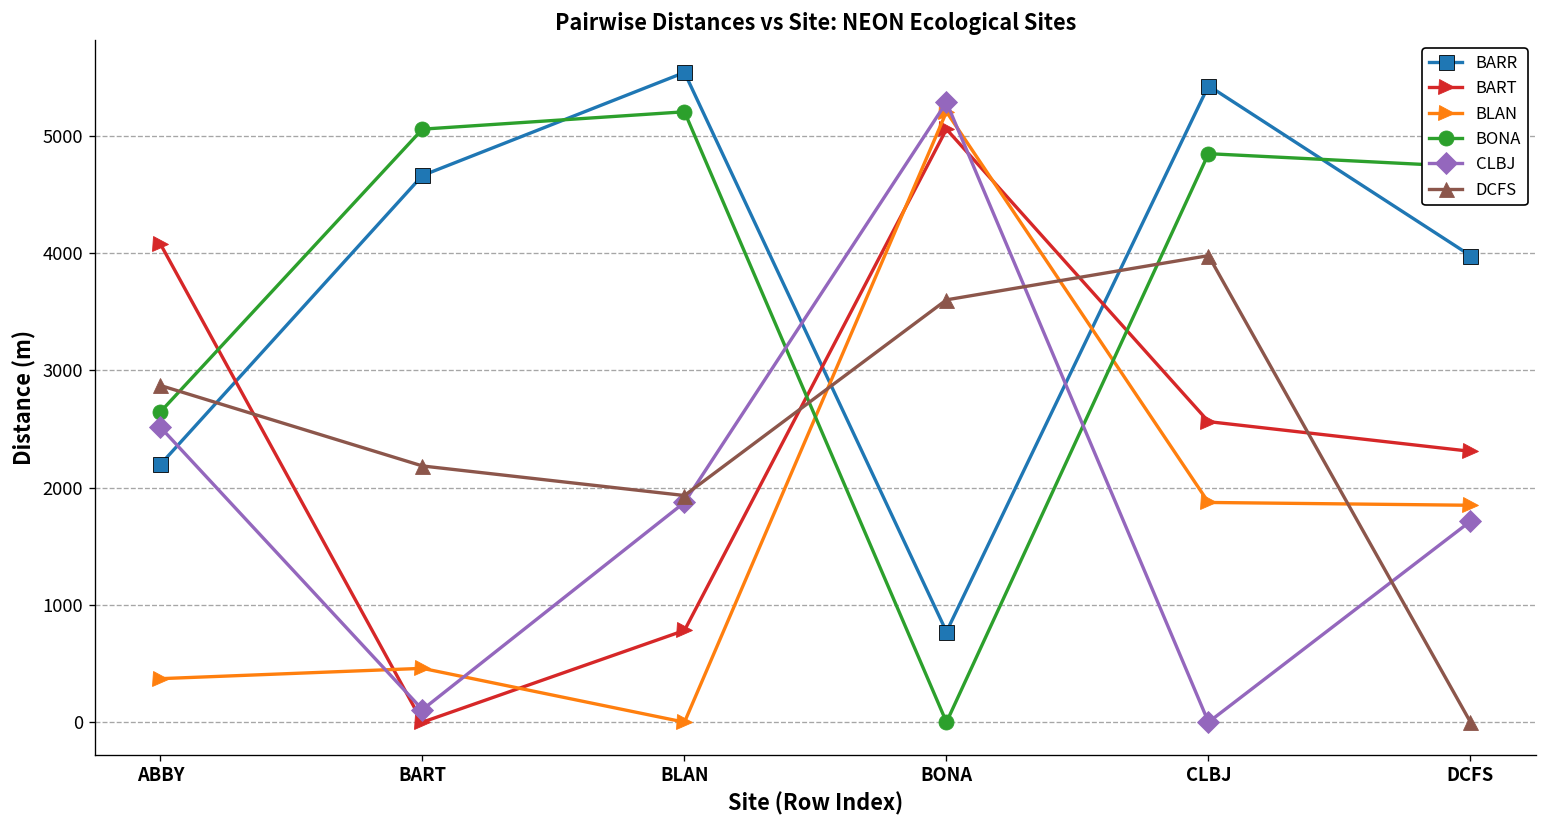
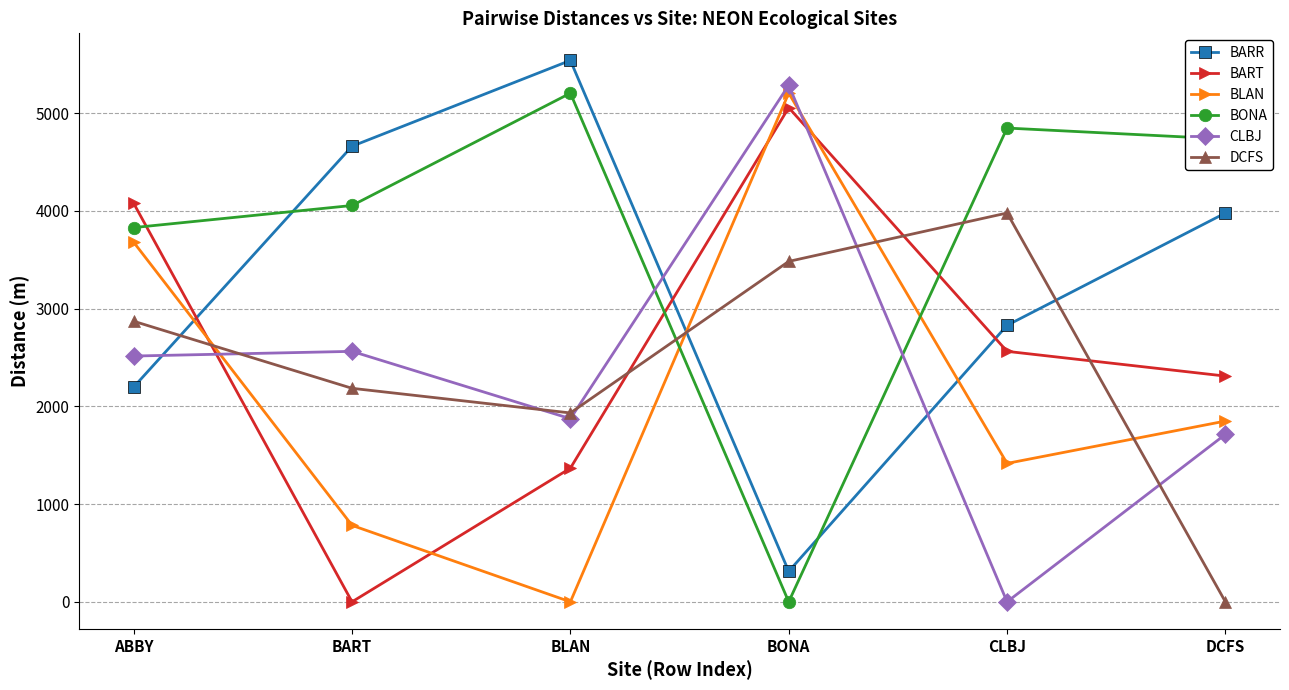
  {
    "BARR": {
      "ABBY": 2200,
      "BART": 4700,
      "BLAN": 5500,
-     "BONA": 800,
-     "CLBJ": 5400,
+     "BONA": 300,
+     "CLBJ": 2800,
      "DCFS": 4000
    },
    "BART": {
      "ABBY": 4100,
      "BART": 0,
-     "BLAN": 800,
+     "BLAN": 1400,
      "BONA": 5100,
      "CLBJ": 2600,
      "DCFS": 2300
    },
    "BLAN": {
-     "ABBY": 400,
-     "BART": 500,
+     "ABBY": 3700,
+     "BART": 800,
      "BLAN": 0,
      "BONA": 5200,
-     "CLBJ": 1900,
+     "CLBJ": 1400,
      "DCFS": 1800
    },
    "BONA": {
-     "ABBY": 2600,
-     "BART": 5100,
+     "ABBY": 3800,
+     "BART": 4100,
      "BLAN": 5200,
      "BONA": 0,
      "CLBJ": 4800
    },
    "CLBJ": {
      "ABBY": 2500,
-     "BART": 100,
+     "BART": 2600,
      "BLAN": 1900,
      "BONA": 5300,
      "CLBJ": 0,
      "DCFS": 1700
    },
    "DCFS": {
      "ABBY": 2900,
      "BART": 2200,
      "BLAN": 1900,
-     "BONA": 3600,
+     "BONA": 3500,
      "CLBJ": 4000,
      "DCFS": 0
    }
  }
